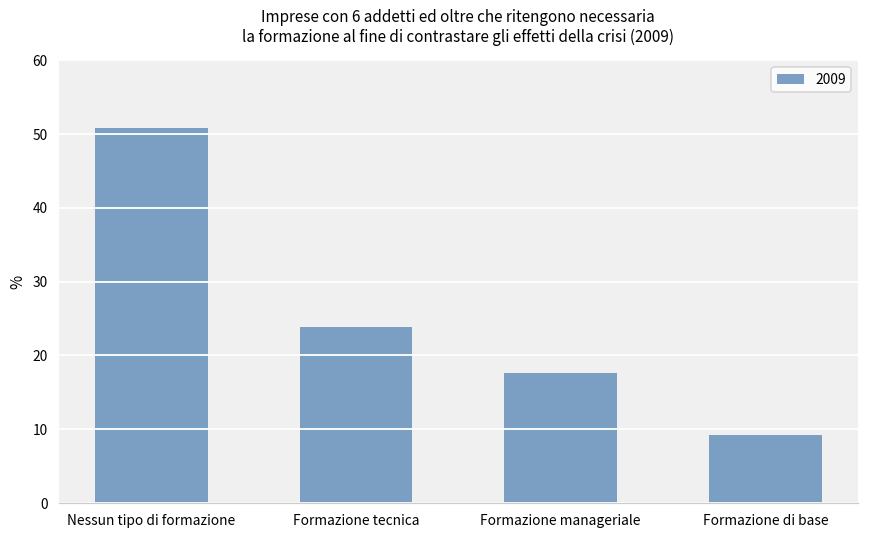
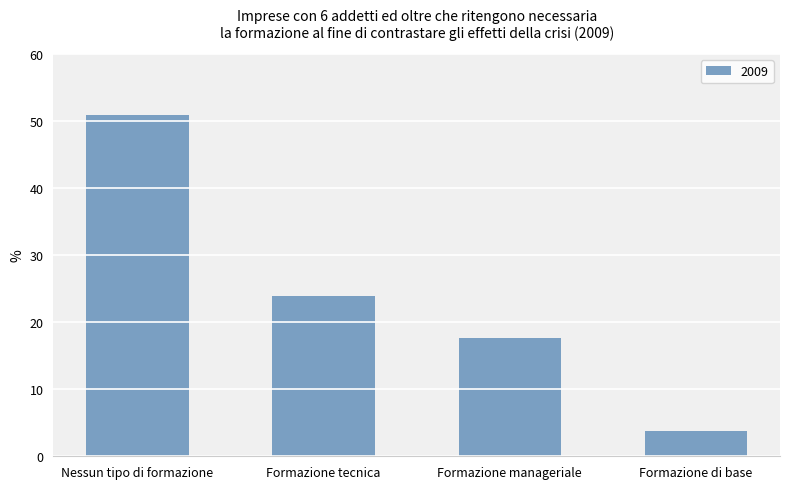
  {
    "Nessun tipo di formazione": 51,
    "Formazione tecnica": 24,
    "Formazione manageriale": 18,
-   "Formazione di base": 9
+   "Formazione di base": 4
  }
